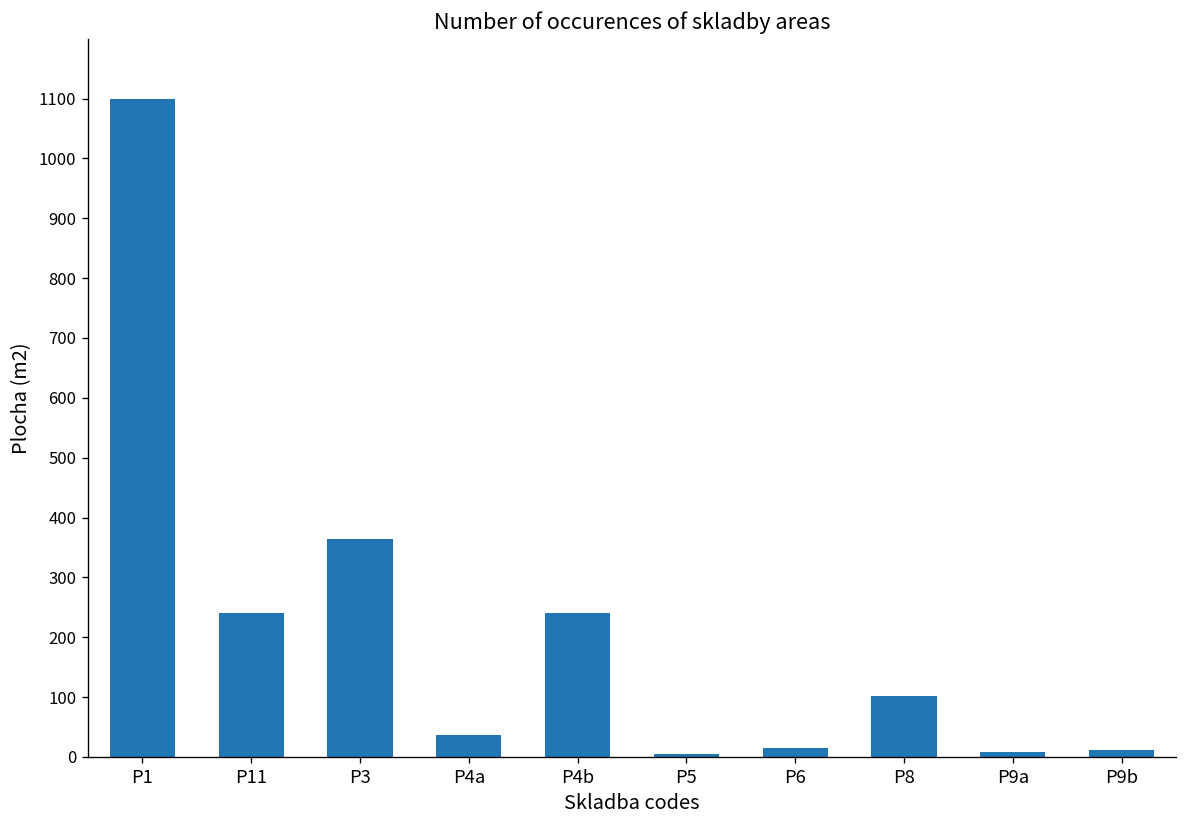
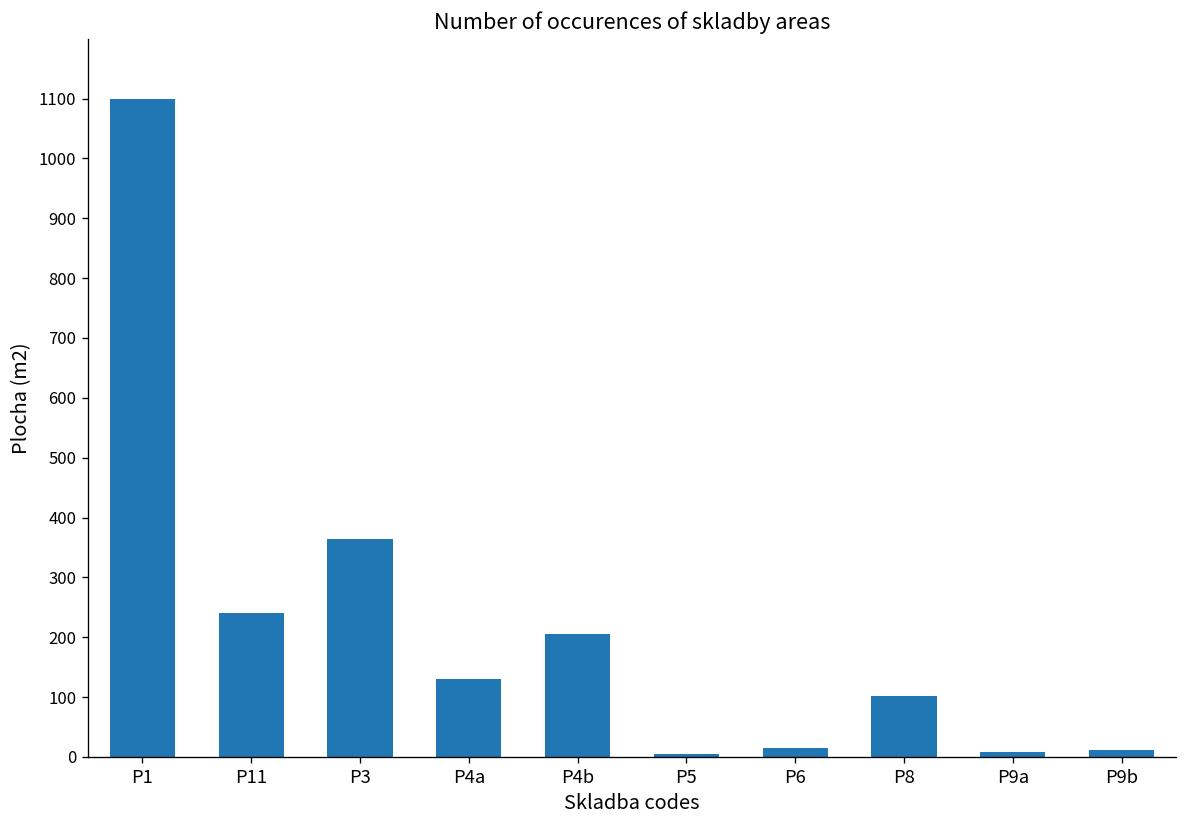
  {
    "P1": 1100,
    "P11": 240,
    "P3": 360,
-   "P4a": 40,
-   "P4b": 240,
+   "P4a": 130,
+   "P4b": 210,
    "P6": 20,
    "P8": 100,
    "P9a": 10,
    "P9b": 10
  }
